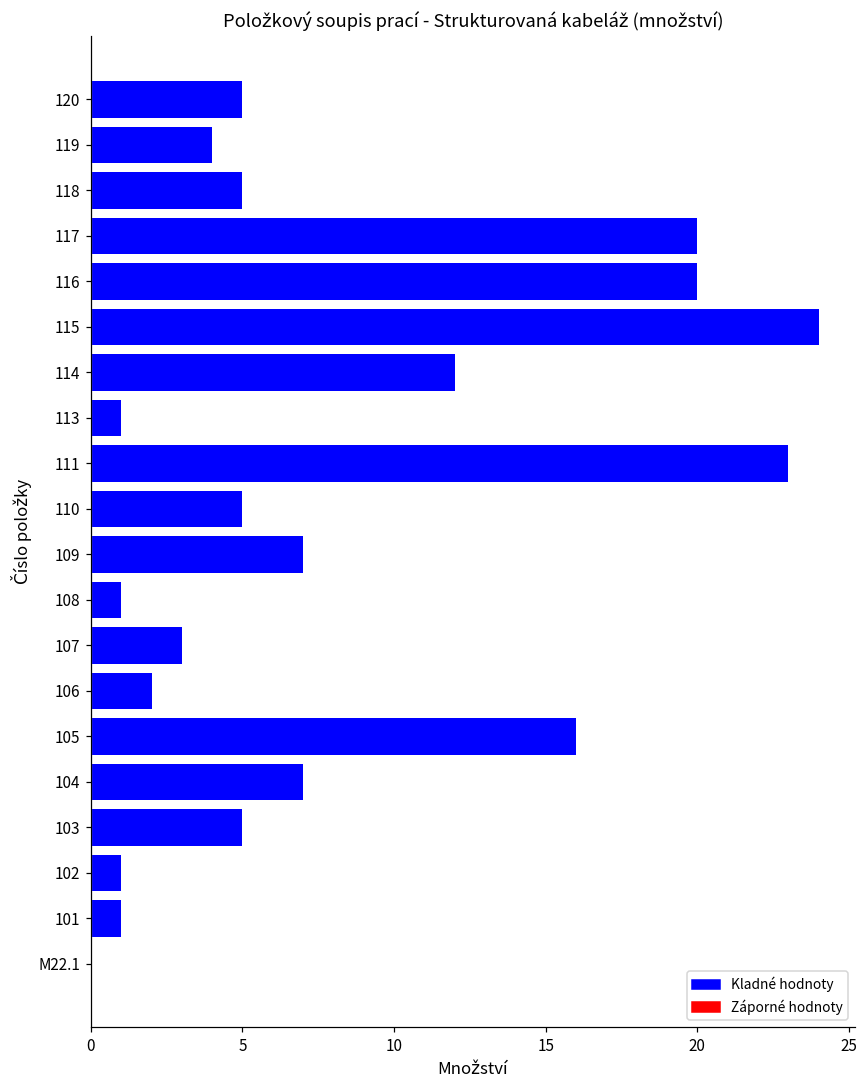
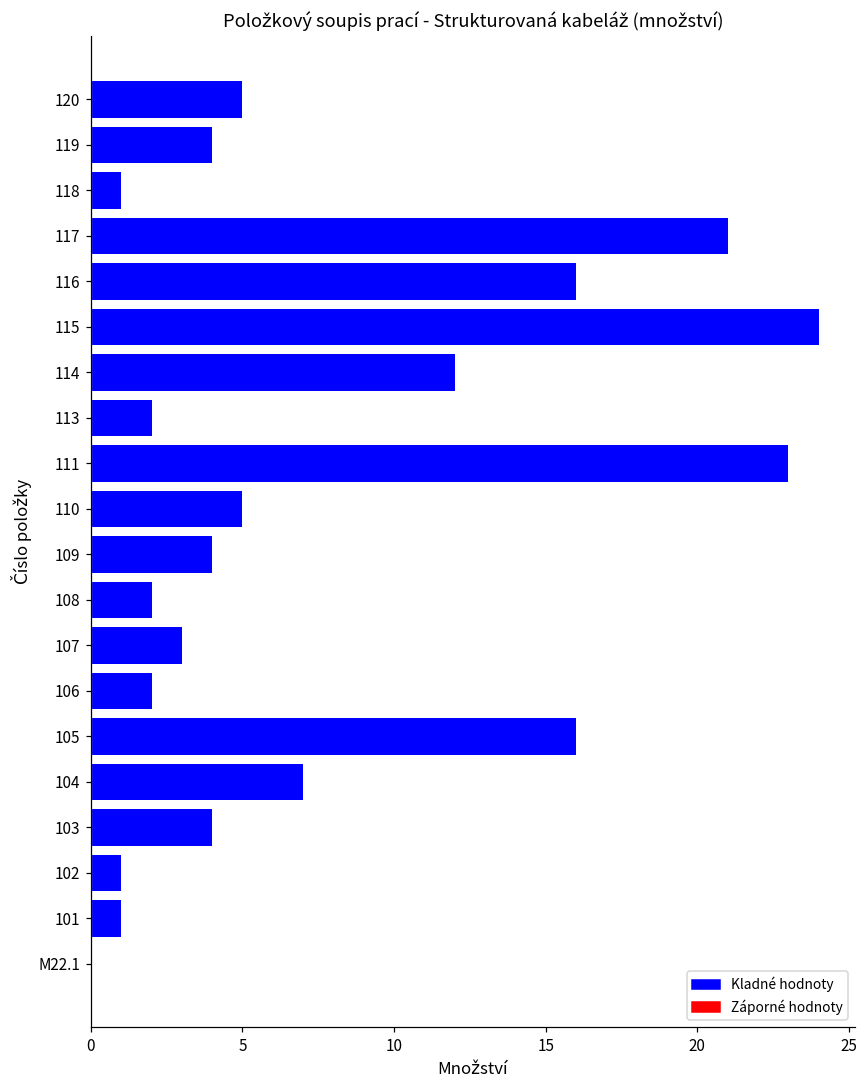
  {
    "120": 5,
    "119": 4,
-   "118": 5,
-   "117": 20,
-   "116": 20,
+   "118": 1,
+   "117": 21,
+   "116": 16,
    "115": 24,
    "114": 12,
-   "113": 1,
+   "113": 2,
    "111": 23,
    "110": 5,
-   "109": 7,
-   "108": 1,
+   "109": 4,
+   "108": 2,
    "107": 3,
    "106": 2,
    "105": 16,
    "104": 7,
-   "103": 5,
+   "103": 4,
    "102": 1,
    "101": 1,
    "M22.1": 0
  }
